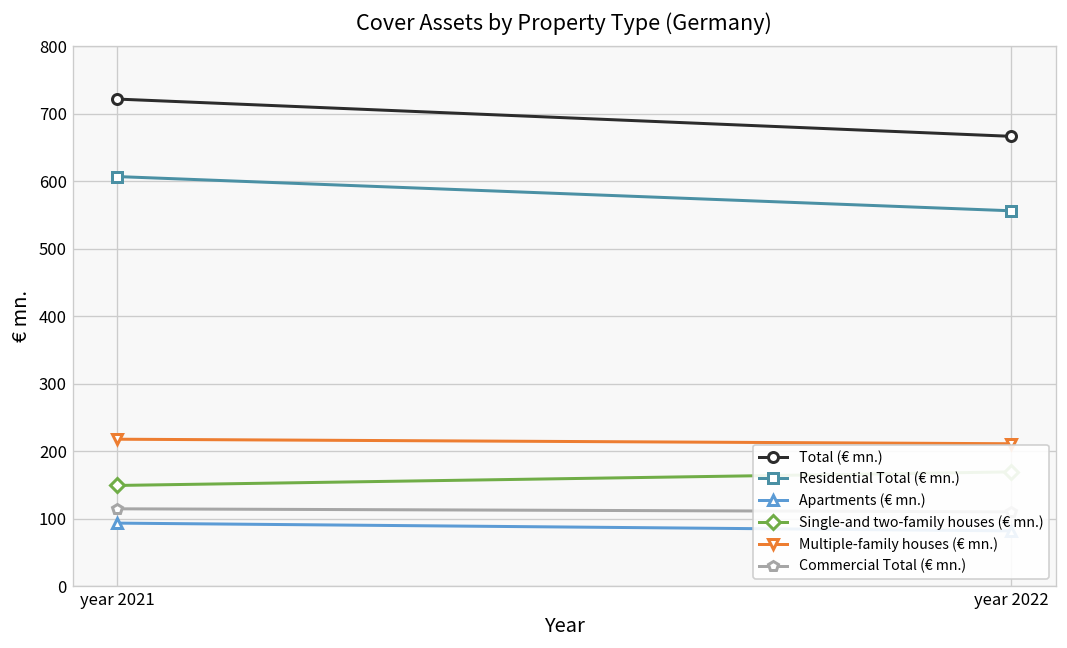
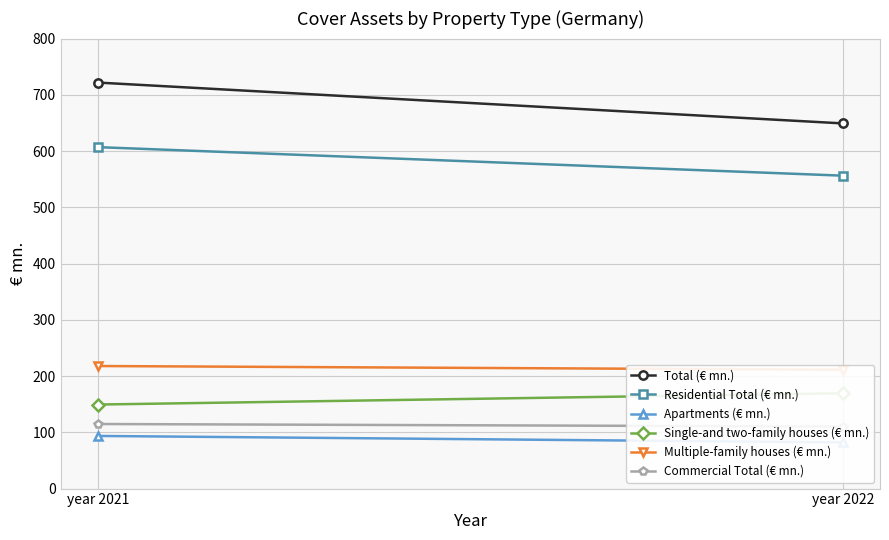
  {
    "Total (€ mn.)": {
      "year 2021": 720,
-     "year 2022": 670
+     "year 2022": 650
    },
    "Single-and two-family houses (€ mn.)": {
      "year 2021": 150
    },
    "Multiple-family houses (€ mn.)": {
      "year 2021": 220
    },
    "Commercial Total (€ mn.)": {
      "year 2021": 110
    }
  }
